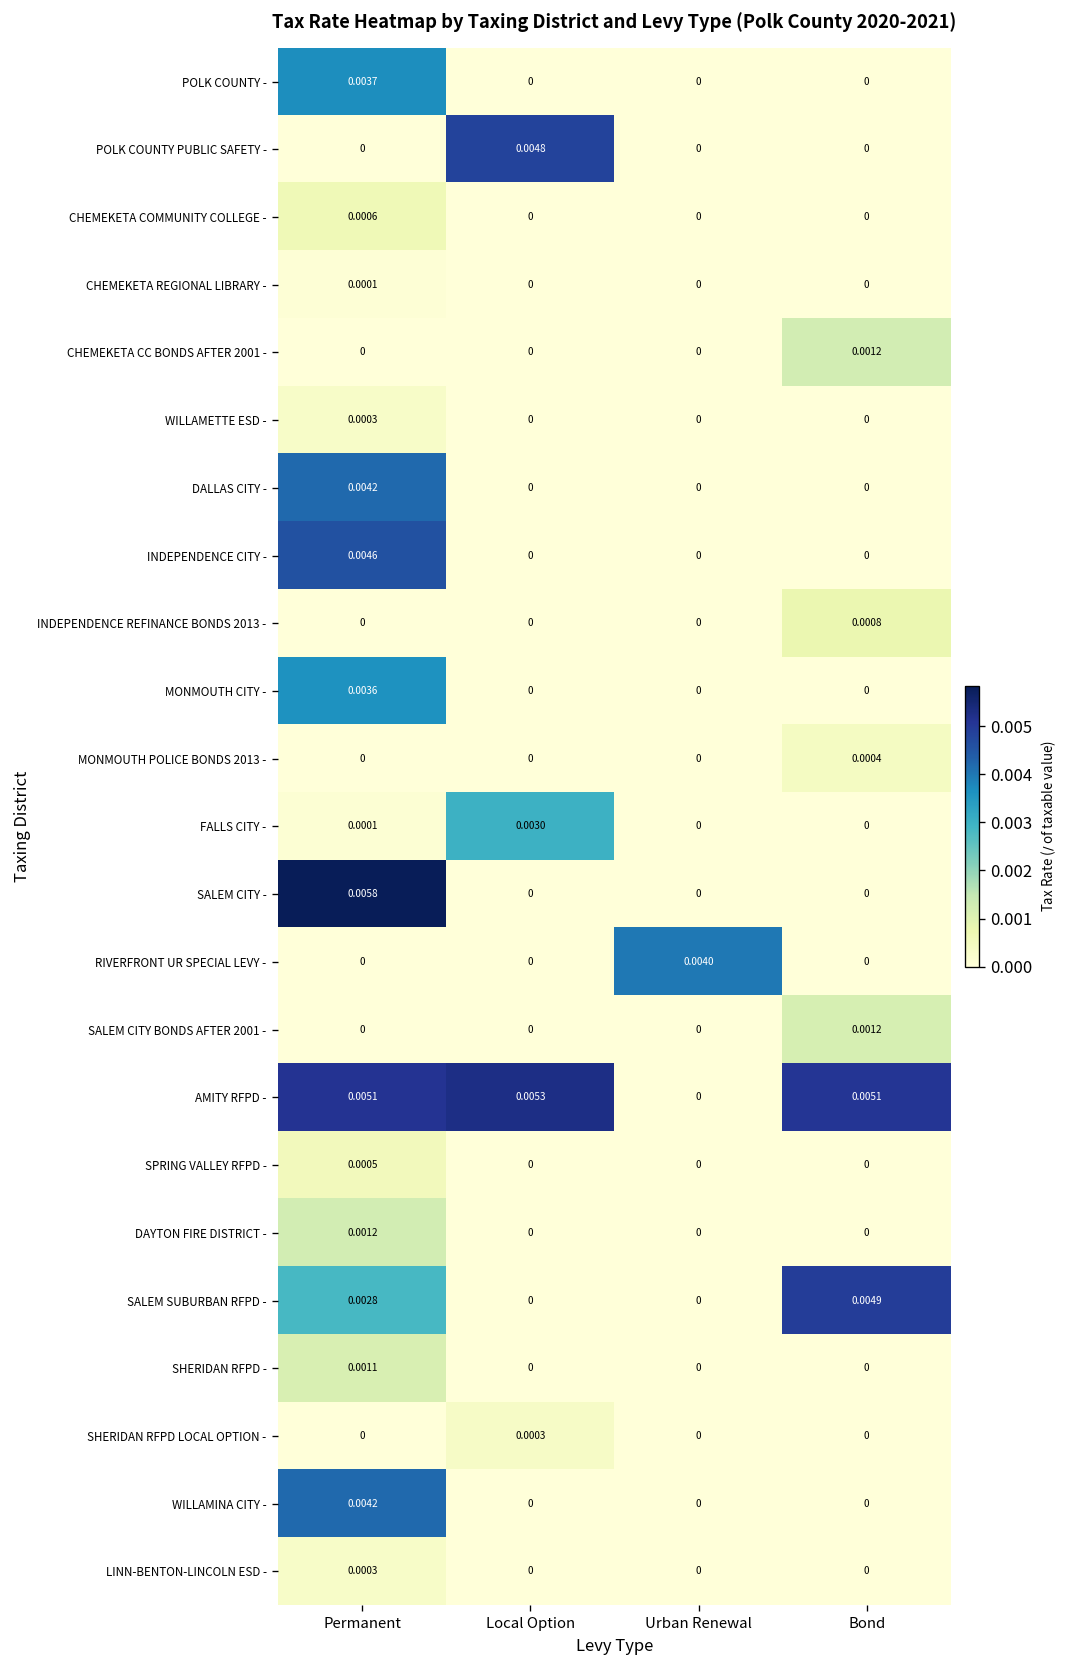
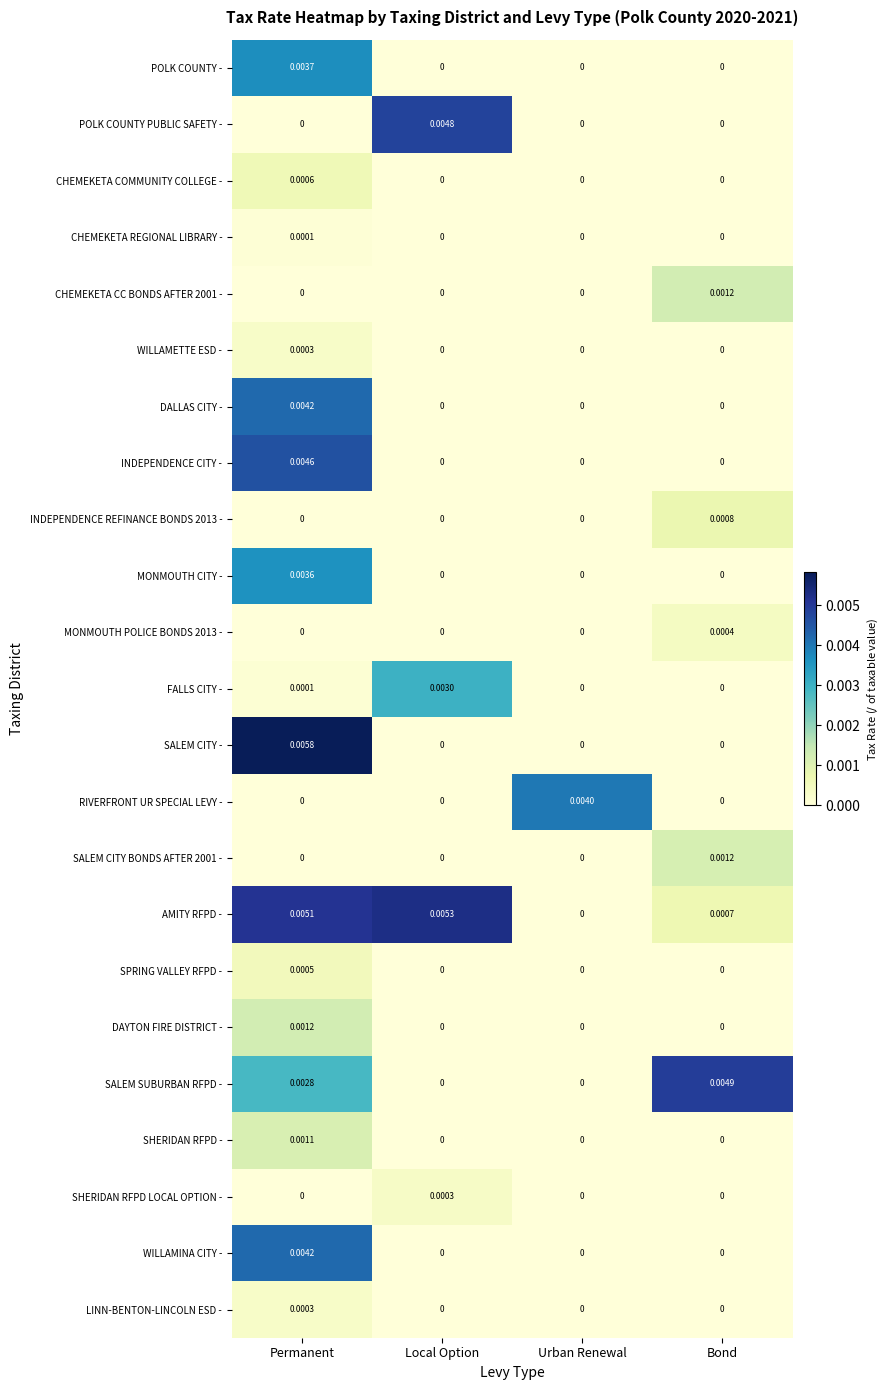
  {
    "POLK COUNTY -": {
      "Permanent": 0.0037,
      "Local Option": 0,
      "Urban Renewal": 0,
      "Bond": 0
    },
    "POLK COUNTY PUBLIC SAFETY -": {
      "Permanent": 0,
      "Local Option": 0.0048,
      "Urban Renewal": 0,
      "Bond": 0
    },
    "CHEMEKETA COMMUNITY COLLEGE -": {
      "Permanent": 0.0006,
      "Local Option": 0,
      "Urban Renewal": 0,
      "Bond": 0
    },
    "CHEMEKETA REGIONAL LIBRARY -": {
      "Permanent": 0.0001,
      "Local Option": 0,
      "Urban Renewal": 0,
      "Bond": 0
    },
    "CHEMEKETA CC BONDS AFTER 2001 -": {
      "Permanent": 0,
      "Local Option": 0,
      "Urban Renewal": 0,
      "Bond": 0.0012
    },
    "WILLAMETTE ESD -": {
      "Permanent": 0.0003,
      "Local Option": 0,
      "Urban Renewal": 0,
      "Bond": 0
    },
    "DALLAS CITY -": {
      "Permanent": 0.0042,
      "Local Option": 0,
      "Urban Renewal": 0,
      "Bond": 0
    },
    "INDEPENDENCE CITY -": {
      "Permanent": 0.0046,
      "Local Option": 0,
      "Urban Renewal": 0,
      "Bond": 0
    },
    "INDEPENDENCE REFINANCE BONDS 2013 -": {
      "Permanent": 0,
      "Local Option": 0,
      "Urban Renewal": 0,
      "Bond": 0.0008
    },
    "MONMOUTH CITY -": {
      "Permanent": 0.0036,
      "Local Option": 0,
      "Urban Renewal": 0,
      "Bond": 0
    },
    "MONMOUTH POLICE BONDS 2013 -": {
      "Permanent": 0,
      "Local Option": 0,
      "Urban Renewal": 0,
      "Bond": 0.0004
    },
    "FALLS CITY -": {
      "Permanent": 0.0001,
      "Local Option": 0.0030,
      "Urban Renewal": 0,
      "Bond": 0
    },
    "SALEM CITY -": {
      "Permanent": 0.0058,
      "Local Option": 0,
      "Urban Renewal": 0,
      "Bond": 0
    },
    "RIVERFRONT UR SPECIAL LEVY -": {
      "Permanent": 0,
      "Local Option": 0,
      "Urban Renewal": 0.0040,
      "Bond": 0
    },
    "SALEM CITY BONDS AFTER 2001 -": {
      "Permanent": 0,
      "Local Option": 0,
      "Urban Renewal": 0,
      "Bond": 0.0012
    },
    "AMITY RFPD -": {
      "Permanent": 0.0051,
      "Local Option": 0.0053,
      "Urban Renewal": 0,
-     "Bond": 0.0051
+     "Bond": 0.0007
    },
    "SPRING VALLEY RFPD -": {
      "Permanent": 0.0005,
      "Local Option": 0,
      "Urban Renewal": 0,
      "Bond": 0
    },
    "DAYTON FIRE DISTRICT -": {
      "Permanent": 0.0012,
      "Local Option": 0,
      "Urban Renewal": 0,
      "Bond": 0
    },
    "SALEM SUBURBAN RFPD -": {
      "Permanent": 0.0028,
      "Local Option": 0,
      "Urban Renewal": 0,
      "Bond": 0.0049
    },
    "SHERIDAN RFPD -": {
      "Permanent": 0.0011,
      "Local Option": 0,
      "Urban Renewal": 0,
      "Bond": 0
    },
    "SHERIDAN RFPD LOCAL OPTION -": {
      "Permanent": 0,
      "Local Option": 0.0003,
      "Urban Renewal": 0,
      "Bond": 0
    },
    "WILLAMINA CITY -": {
      "Permanent": 0.0042,
      "Local Option": 0,
      "Urban Renewal": 0,
      "Bond": 0
    },
    "LINN-BENTON-LINCOLN ESD -": {
      "Permanent": 0.0003,
      "Local Option": 0,
      "Urban Renewal": 0,
      "Bond": 0
    }
  }
